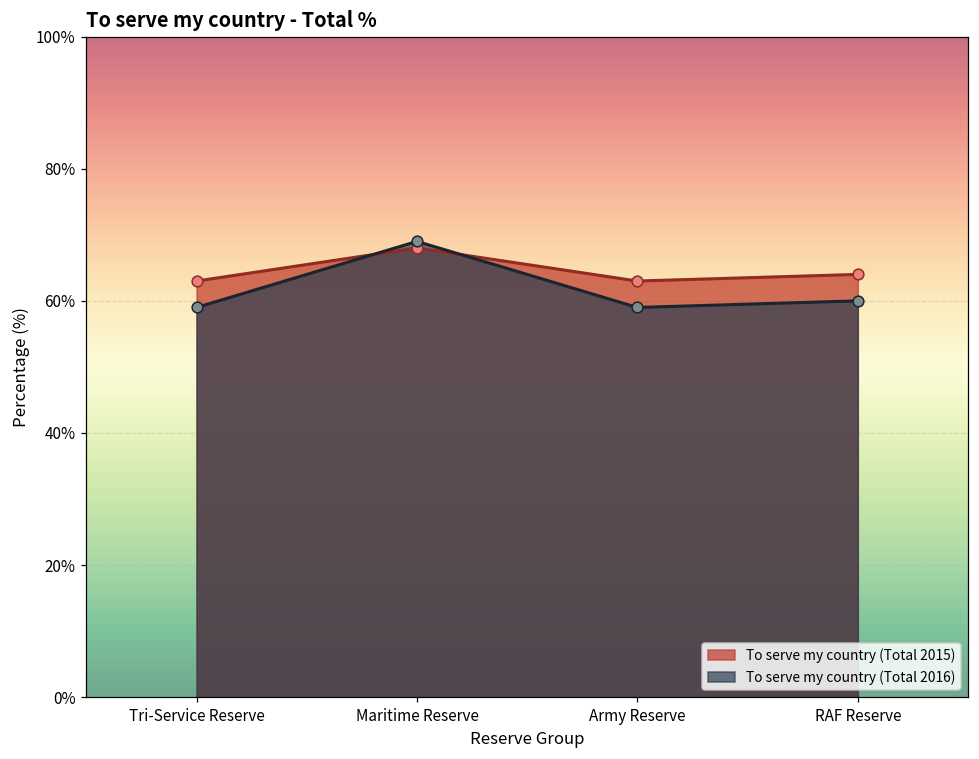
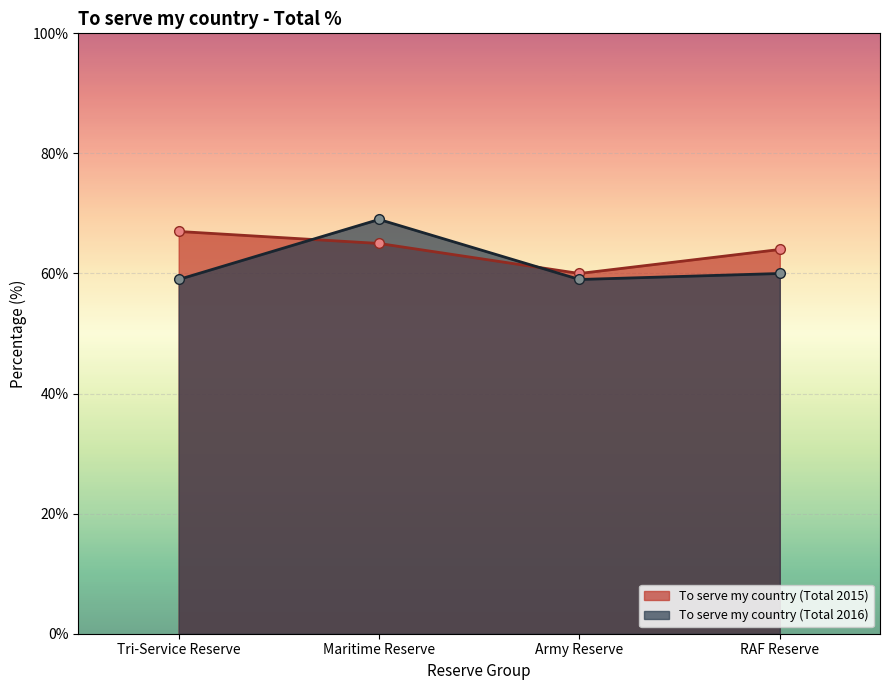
  {
    "To serve my country (Total 2015)": {
-     "Tri-Service Reserve": "63%",
-     "Maritime Reserve": "68%",
-     "Army Reserve": "63%",
+     "Tri-Service Reserve": "67%",
+     "Maritime Reserve": "65%",
+     "Army Reserve": "60%",
      "RAF Reserve": "64%"
    },
    "To serve my country (Total 2016)": {
      "Tri-Service Reserve": "59%",
      "Maritime Reserve": "69%",
      "Army Reserve": "59%",
      "RAF Reserve": "60%"
    }
  }
